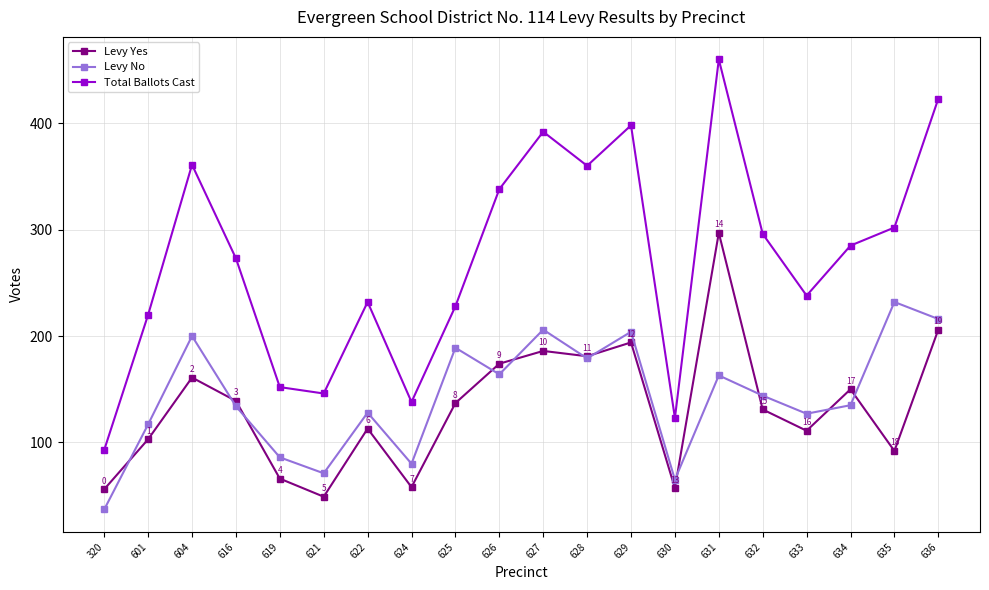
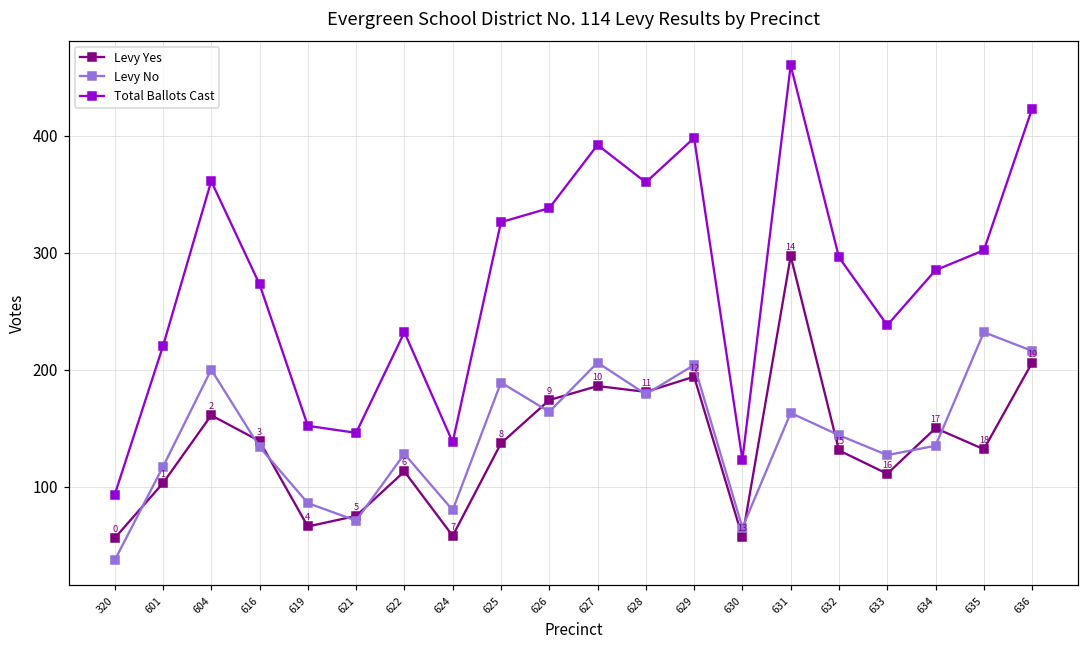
  {
    "Levy Yes": {
      "601": 103,
-     "621": 49,
+     "621": 75,
      "629": 194,
      "630": 57,
      "632": 131,
-     "635": 92,
+     "635": 132,
      "636": 206
    },
    "Levy No": {
      "320": 37,
      "604": 200,
      "616": 134,
      "619": 86,
      "621": 71,
      "624": 80,
      "625": 189,
      "626": 164,
      "627": 206,
      "631": 163,
      "633": 127,
      "634": 135,
      "635": 232
    },
    "Total Ballots Cast": {
      "320": 93,
      "601": 220,
      "604": 361,
      "616": 273,
      "619": 152,
      "621": 146,
      "622": 232,
      "624": 138,
-     "625": 228,
+     "625": 326,
      "626": 338,
      "627": 392,
      "628": 360,
      "629": 398,
      "630": 123,
      "631": 460,
      "632": 296,
      "633": 238,
      "634": 285,
      "635": 302,
      "636": 423
    }
  }
